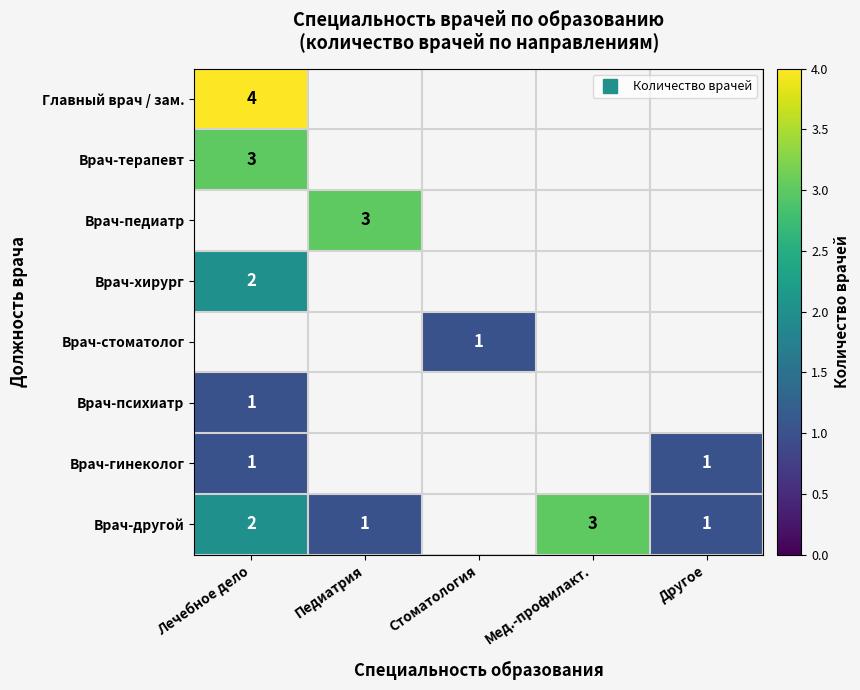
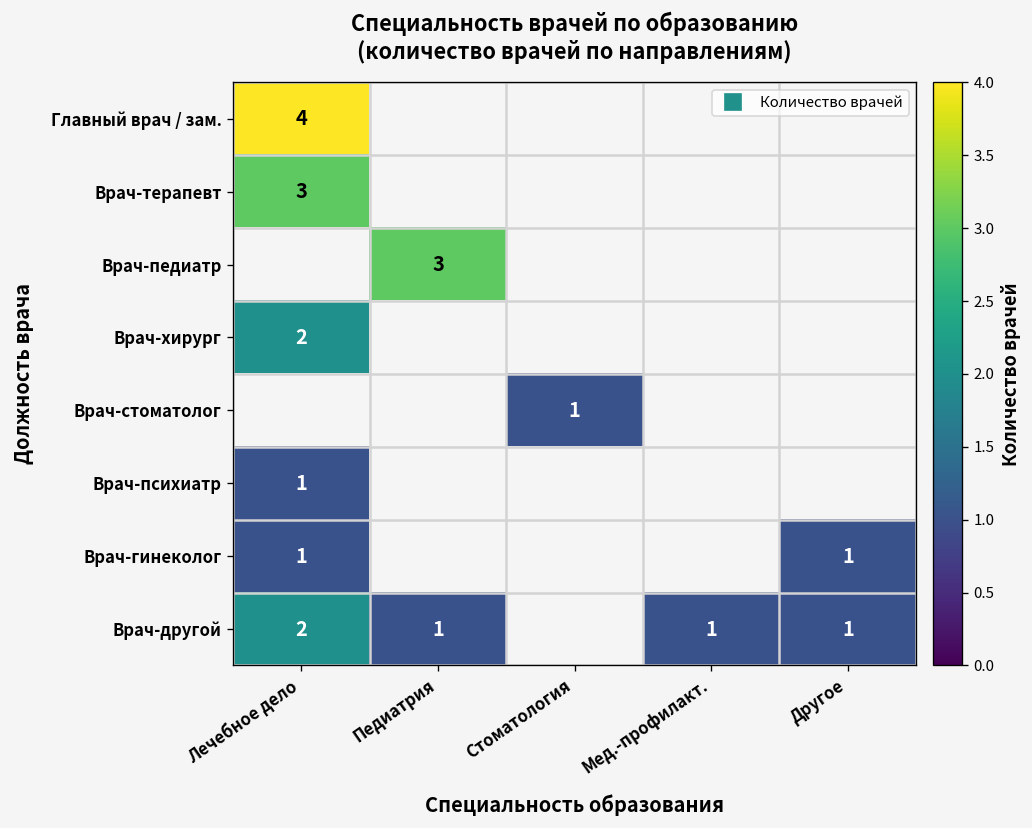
  {
    "Главный врач / зам.": {
      "Лечебное дело": 4
    },
    "Врач-терапевт": {
      "Лечебное дело": 3
    },
    "Врач-педиатр": {
      "Педиатрия": 3
    },
    "Врач-хирург": {
      "Лечебное дело": 2
    },
    "Врач-стоматолог": {
      "Стоматология": 1
    },
    "Врач-психиатр": {
      "Лечебное дело": 1
    },
    "Врач-гинеколог": {
      "Лечебное дело": 1,
      "Другое": 1
    },
    "Врач-другой": {
      "Лечебное дело": 2,
      "Педиатрия": 1,
-     "Мед.-профилакт.": 3,
+     "Мед.-профилакт.": 1,
      "Другое": 1
    }
  }
